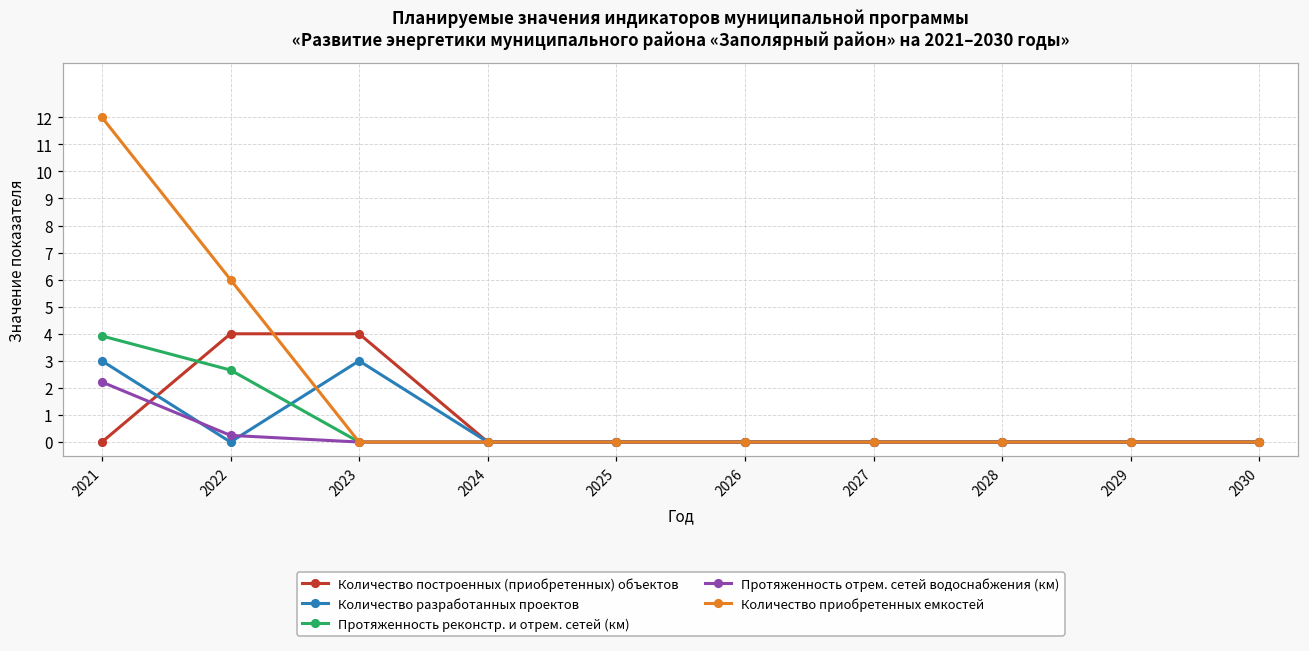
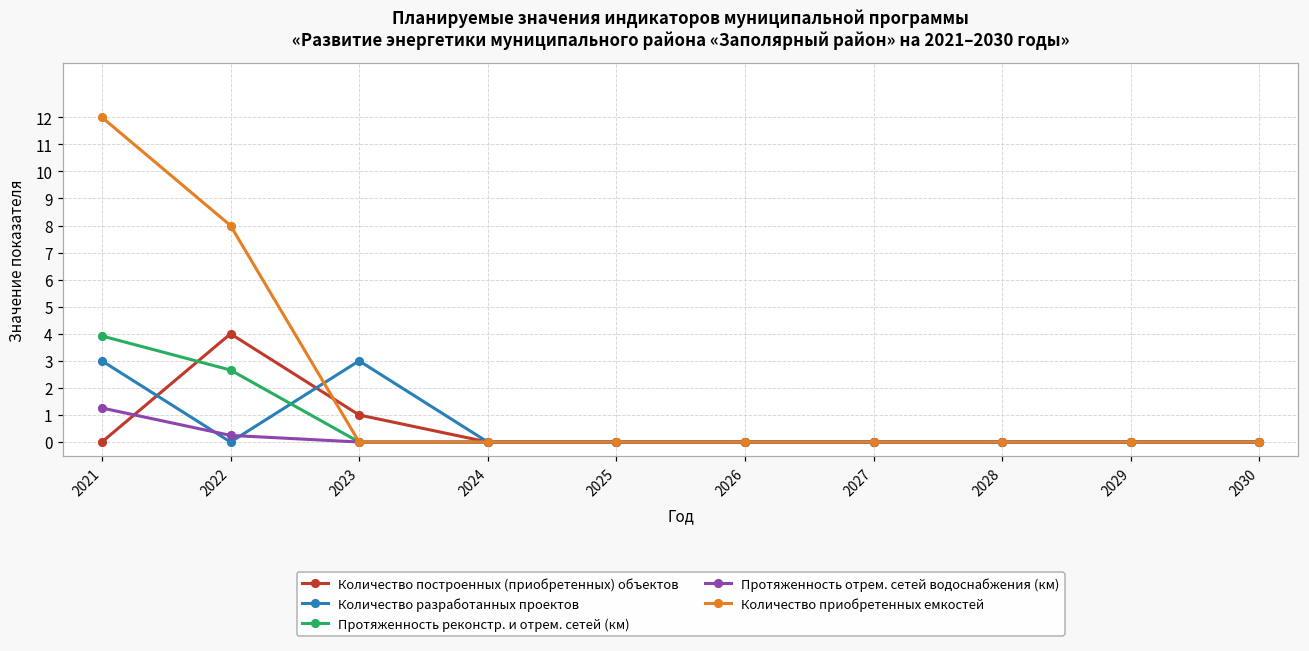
  {
    "Количество построенных (приобретенных) объектов": {
      "2021": 0,
      "2022": 4,
-     "2023": 4
+     "2023": 1
    },
    "Количество разработанных проектов": {
      "2021": 3.0,
      "2022": 0.0,
      "2023": 3.0
    },
    "Протяженность реконстр. и отрем. сетей (км)": {
      "2021": 3.9,
      "2022": 2.7
    },
    "Протяженность отрем. сетей водоснабжения (км)": {
-     "2021": 2.2,
+     "2021": 1.3,
      "2022": 0.2
    },
    "Количество приобретенных емкостей": {
      "2021": 12,
-     "2022": 6
+     "2022": 8
    }
  }
